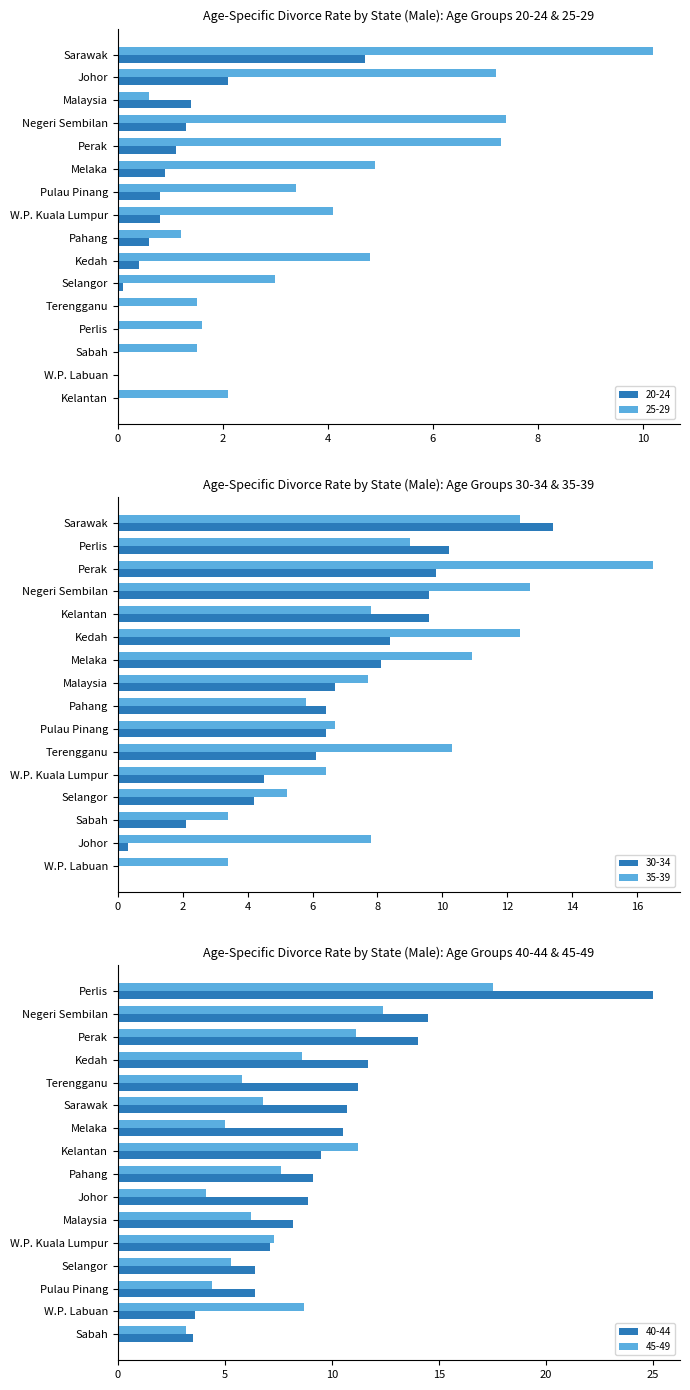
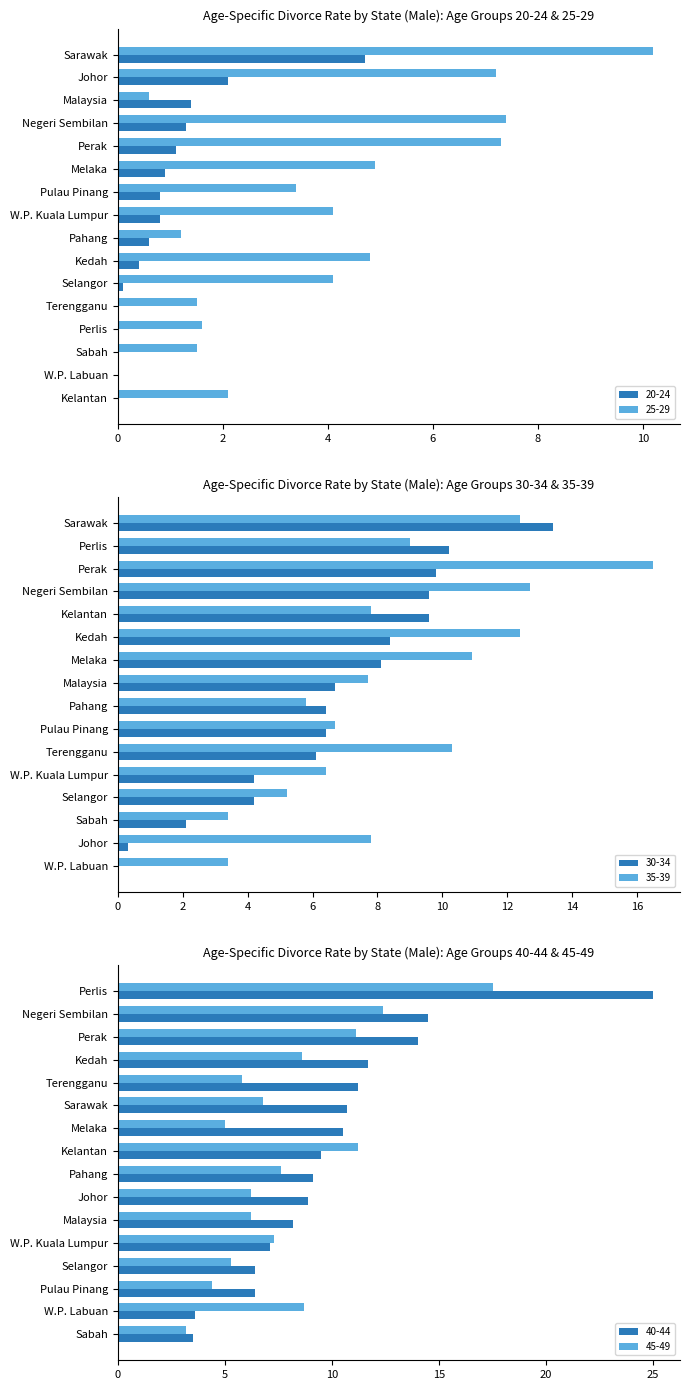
  {
    "Age-Specific Divorce Rate by State (Male): Age Groups 20-24 & 25-29": {
      "20-24": {
        "Sarawak": 4.7,
        "Johor": 2.1,
        "Malaysia": 1.4,
        "Negeri Sembilan": 1.3,
        "Perak": 1.1,
        "Melaka": 0.9,
        "Pulau Pinang": 0.8,
        "W.P. Kuala Lumpur": 0.8,
        "Pahang": 0.6,
        "Kedah": 0.4,
        "Selangor": 0.1,
        "Terengganu": 0.0,
        "Perlis": 0.0,
        "Sabah": 0.0,
        "W.P. Labuan": 0.0,
        "Kelantan": 0.0
      },
      "25-29": {
        "Sarawak": 10.2,
        "Johor": 7.2,
        "Malaysia": 0.6,
        "Negeri Sembilan": 7.4,
        "Perak": 7.3,
        "Melaka": 4.9,
        "Pulau Pinang": 3.4,
        "W.P. Kuala Lumpur": 4.1,
        "Pahang": 1.2,
        "Kedah": 4.8,
-       "Selangor": 3.0,
+       "Selangor": 4.1,
        "Terengganu": 1.5,
        "Perlis": 1.6,
        "Sabah": 1.5,
        "W.P. Labuan": 0.0,
        "Kelantan": 2.1
      }
    },
    "Age-Specific Divorce Rate by State (Male): Age Groups 30-34 & 35-39": {
      "30-34": {
        "Sarawak": 13.4,
        "Perlis": 10.2,
        "Perak": 9.8,
        "Negeri Sembilan": 9.6,
        "Kelantan": 9.6,
        "Kedah": 8.4,
        "Melaka": 8.1,
        "Malaysia": 6.7,
        "Pahang": 6.4,
        "Pulau Pinang": 6.4,
        "Terengganu": 6.1,
-       "W.P. Kuala Lumpur": 4.5,
+       "W.P. Kuala Lumpur": 4.2,
        "Selangor": 4.2,
        "Sabah": 2.1,
        "Johor": 0.3,
        "W.P. Labuan": 0.0
      },
      "35-39": {
        "Sarawak": 12.4,
        "Perlis": 9.0,
        "Perak": 16.5,
        "Negeri Sembilan": 12.7,
        "Kelantan": 7.8,
        "Kedah": 12.4,
        "Melaka": 10.9,
        "Malaysia": 7.7,
        "Pahang": 5.8,
        "Pulau Pinang": 6.7,
        "Terengganu": 10.3,
        "W.P. Kuala Lumpur": 6.4,
        "Selangor": 5.2,
        "Sabah": 3.4,
        "Johor": 7.8,
        "W.P. Labuan": 3.4
      }
    },
    "Age-Specific Divorce Rate by State (Male): Age Groups 40-44 & 45-49": {
      "40-44": {
        "Perlis": 25.0,
        "Negeri Sembilan": 14.5,
        "Perak": 14.0,
        "Kedah": 11.7,
        "Terengganu": 11.2,
        "Sarawak": 10.7,
        "Melaka": 10.5,
        "Kelantan": 9.5,
        "Pahang": 9.1,
        "Johor": 8.9,
        "Malaysia": 8.2,
        "W.P. Kuala Lumpur": 7.1,
        "Selangor": 6.4,
        "Pulau Pinang": 6.4,
        "W.P. Labuan": 3.6,
        "Sabah": 3.5
      },
      "45-49": {
        "Perlis": 17.5,
        "Negeri Sembilan": 12.4,
        "Perak": 11.1,
        "Kedah": 8.6,
        "Terengganu": 5.8,
        "Sarawak": 6.8,
        "Melaka": 5.0,
        "Kelantan": 11.2,
        "Pahang": 7.6,
-       "Johor": 4.1,
+       "Johor": 6.2,
        "Malaysia": 6.2,
        "W.P. Kuala Lumpur": 7.3,
        "Selangor": 5.3,
        "Pulau Pinang": 4.4,
        "W.P. Labuan": 8.7,
        "Sabah": 3.2
      }
    }
  }
